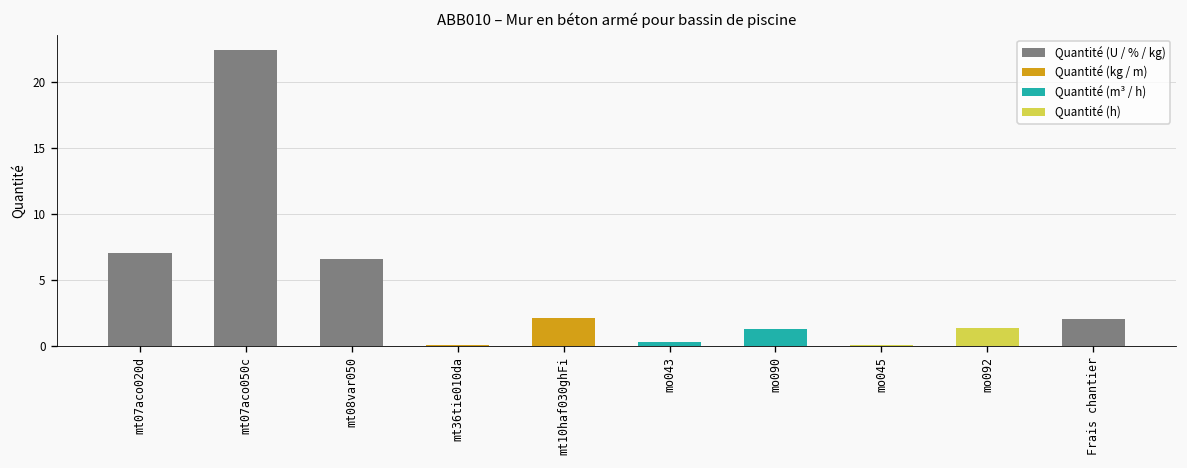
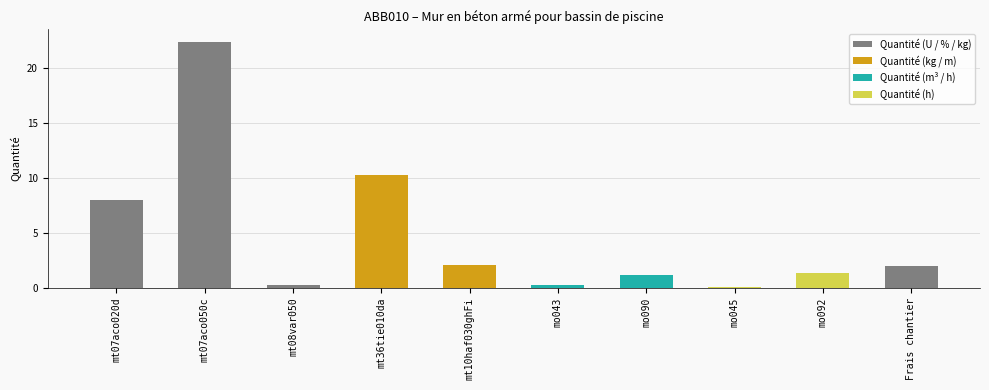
  {
-   "mt07aco020d": 7,
+   "mt07aco020d": 8,
    "mt07aco050c": 22.4,
-   "mt08var050": 6.6,
-   "mt36tie010da": 0.1,
+   "mt08var050": 0.3,
+   "mt36tie010da": 10.3,
    "mt10haf030ghFi": 2.1,
    "mo043": 0.3,
    "mo090": 1.2,
    "mo092": 1.3,
    "Frais chantier": 2.0
  }
